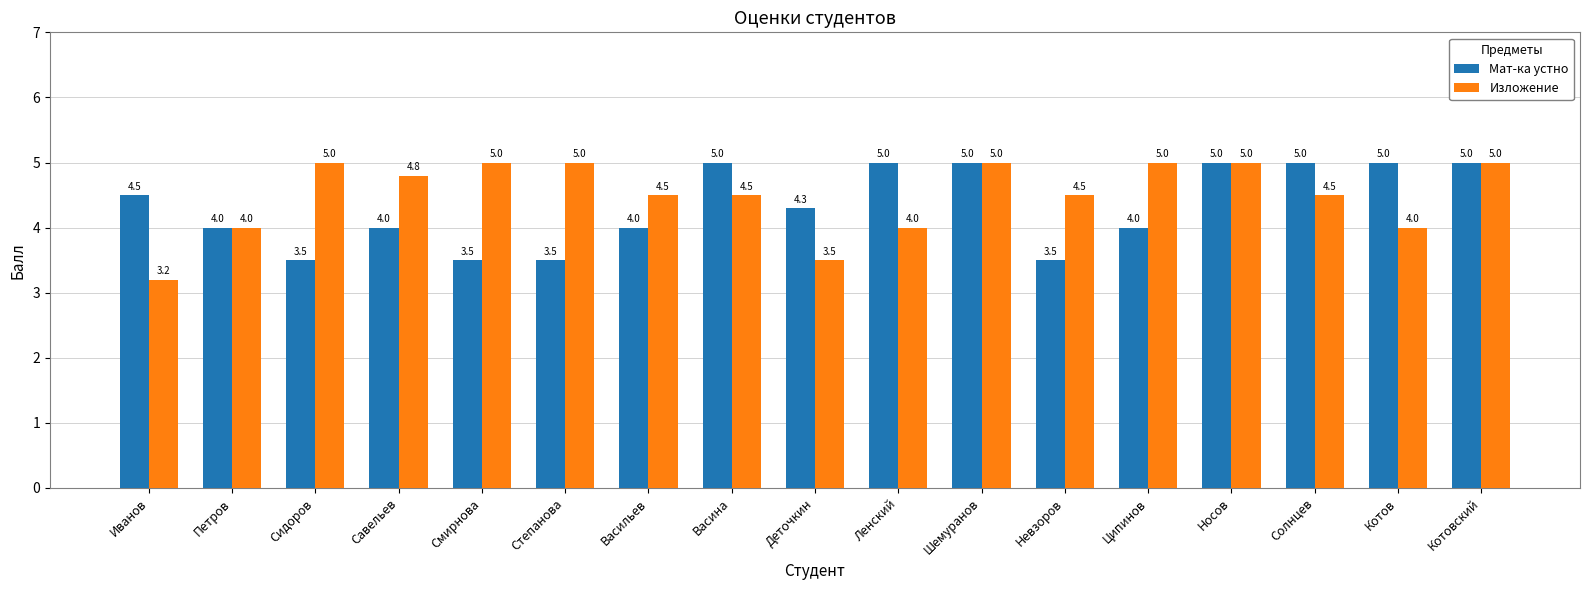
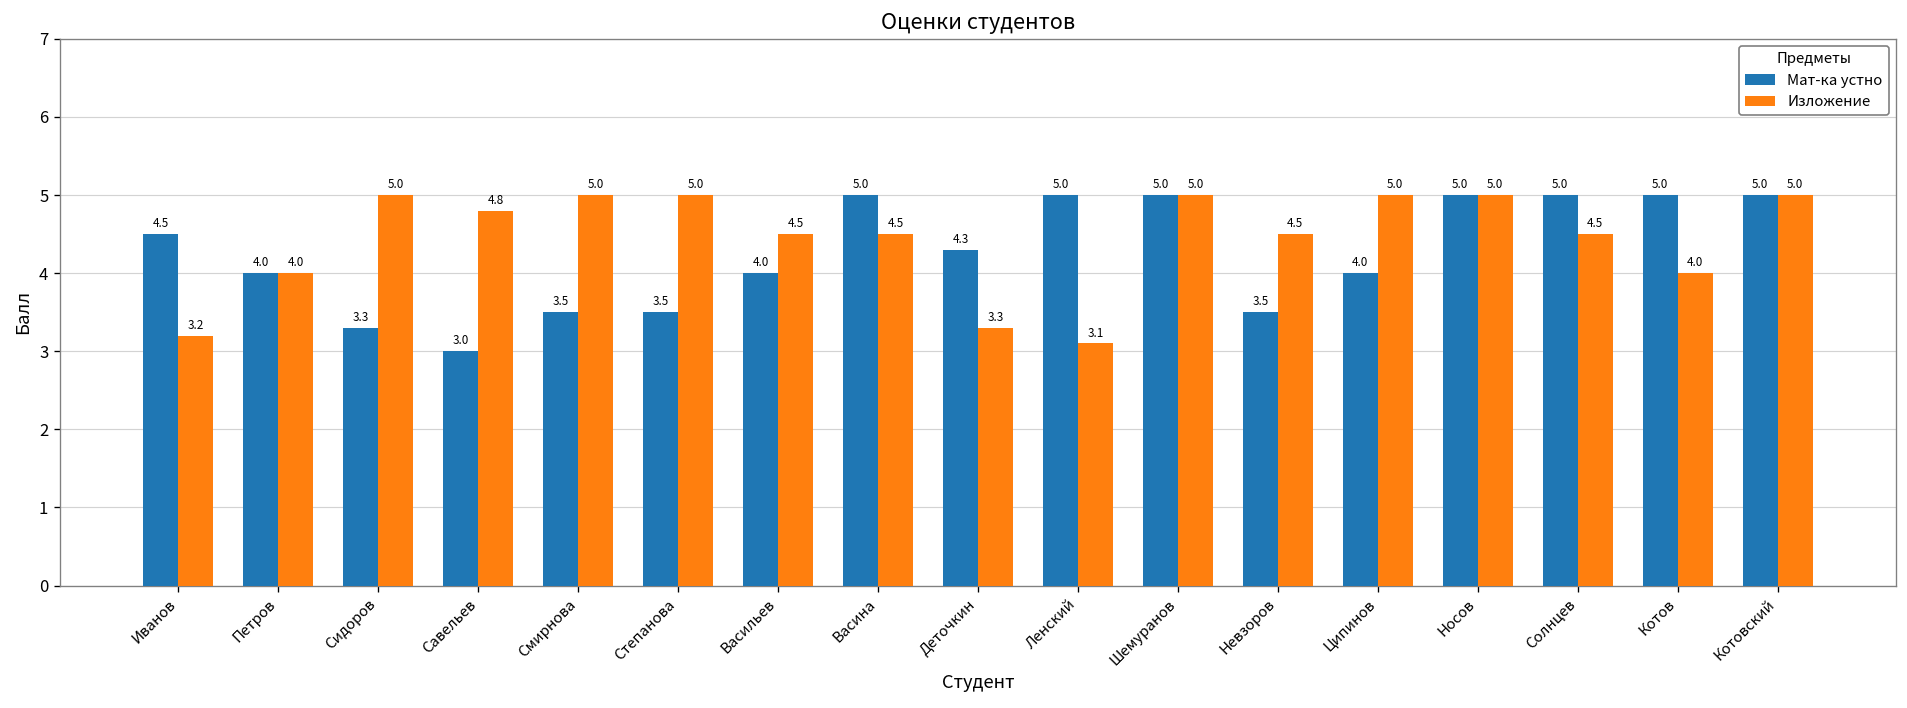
  {
    "Мат-ка устно": {
      "Иванов": 4.5,
      "Петров": 4.0,
-     "Сидоров": 3.5,
-     "Савельев": 4.0,
+     "Сидоров": 3.3,
+     "Савельев": 3.0,
      "Смирнова": 3.5,
      "Степанова": 3.5,
      "Васильев": 4.0,
      "Васина": 5.0,
      "Деточкин": 4.3,
      "Ленский": 5.0,
      "Шемуранов": 5.0,
      "Невзоров": 3.5,
      "Ципинов": 4.0,
      "Носов": 5.0,
      "Солнцев": 5.0,
      "Котов": 5.0,
      "Котовский": 5.0
    },
    "Изложение": {
      "Иванов": 3.2,
      "Петров": 4.0,
      "Сидоров": 5.0,
      "Савельев": 4.8,
      "Смирнова": 5.0,
      "Степанова": 5.0,
      "Васильев": 4.5,
      "Васина": 4.5,
-     "Деточкин": 3.5,
-     "Ленский": 4.0,
+     "Деточкин": 3.3,
+     "Ленский": 3.1,
      "Шемуранов": 5.0,
      "Невзоров": 4.5,
      "Ципинов": 5.0,
      "Носов": 5.0,
      "Солнцев": 4.5,
      "Котов": 4.0,
      "Котовский": 5.0
    }
  }
